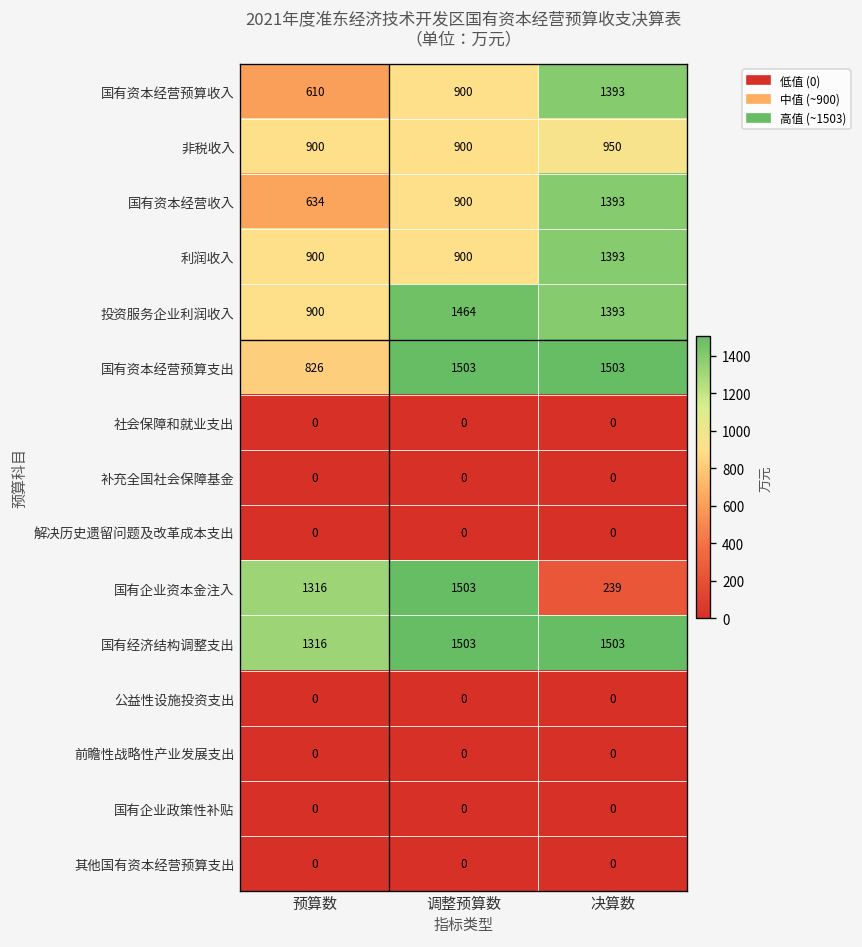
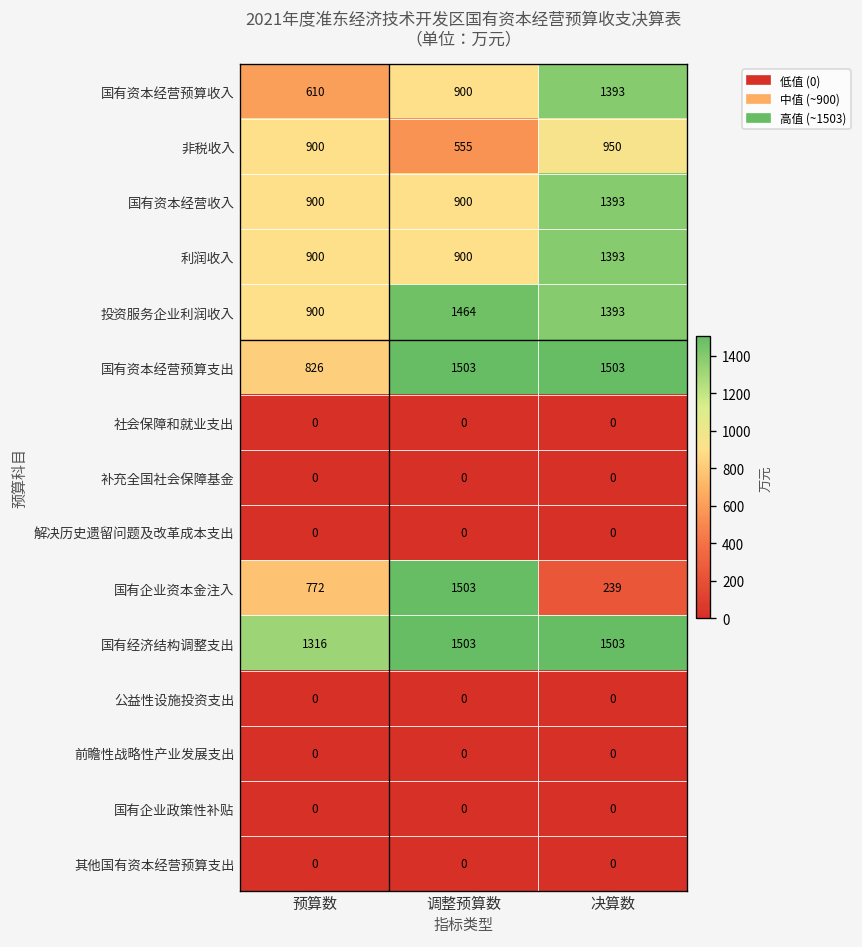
  {
    "国有资本经营预算收入": {
      "预算数": 610,
      "调整预算数": 900,
      "决算数": 1393
    },
    "非税收入": {
      "预算数": 900,
-     "调整预算数": 900,
+     "调整预算数": 555,
      "决算数": 950
    },
    "国有资本经营收入": {
-     "预算数": 634,
+     "预算数": 900,
      "调整预算数": 900,
      "决算数": 1393
    },
    "利润收入": {
      "预算数": 900,
      "调整预算数": 900,
      "决算数": 1393
    },
    "投资服务企业利润收入": {
      "预算数": 900,
      "调整预算数": 1464,
      "决算数": 1393
    },
    "国有资本经营预算支出": {
      "预算数": 826,
      "调整预算数": 1503,
      "决算数": 1503
    },
    "社会保障和就业支出": {
      "预算数": 0,
      "调整预算数": 0,
      "决算数": 0
    },
    "补充全国社会保障基金": {
      "预算数": 0,
      "调整预算数": 0,
      "决算数": 0
    },
    "解决历史遗留问题及改革成本支出": {
      "预算数": 0,
      "调整预算数": 0,
      "决算数": 0
    },
    "国有企业资本金注入": {
-     "预算数": 1316,
+     "预算数": 772,
      "调整预算数": 1503,
      "决算数": 239
    },
    "国有经济结构调整支出": {
      "预算数": 1316,
      "调整预算数": 1503,
      "决算数": 1503
    },
    "公益性设施投资支出": {
      "预算数": 0,
      "调整预算数": 0,
      "决算数": 0
    },
    "前瞻性战略性产业发展支出": {
      "预算数": 0,
      "调整预算数": 0,
      "决算数": 0
    },
    "国有企业政策性补贴": {
      "预算数": 0,
      "调整预算数": 0,
      "决算数": 0
    },
    "其他国有资本经营预算支出": {
      "预算数": 0,
      "调整预算数": 0,
      "决算数": 0
    }
  }
